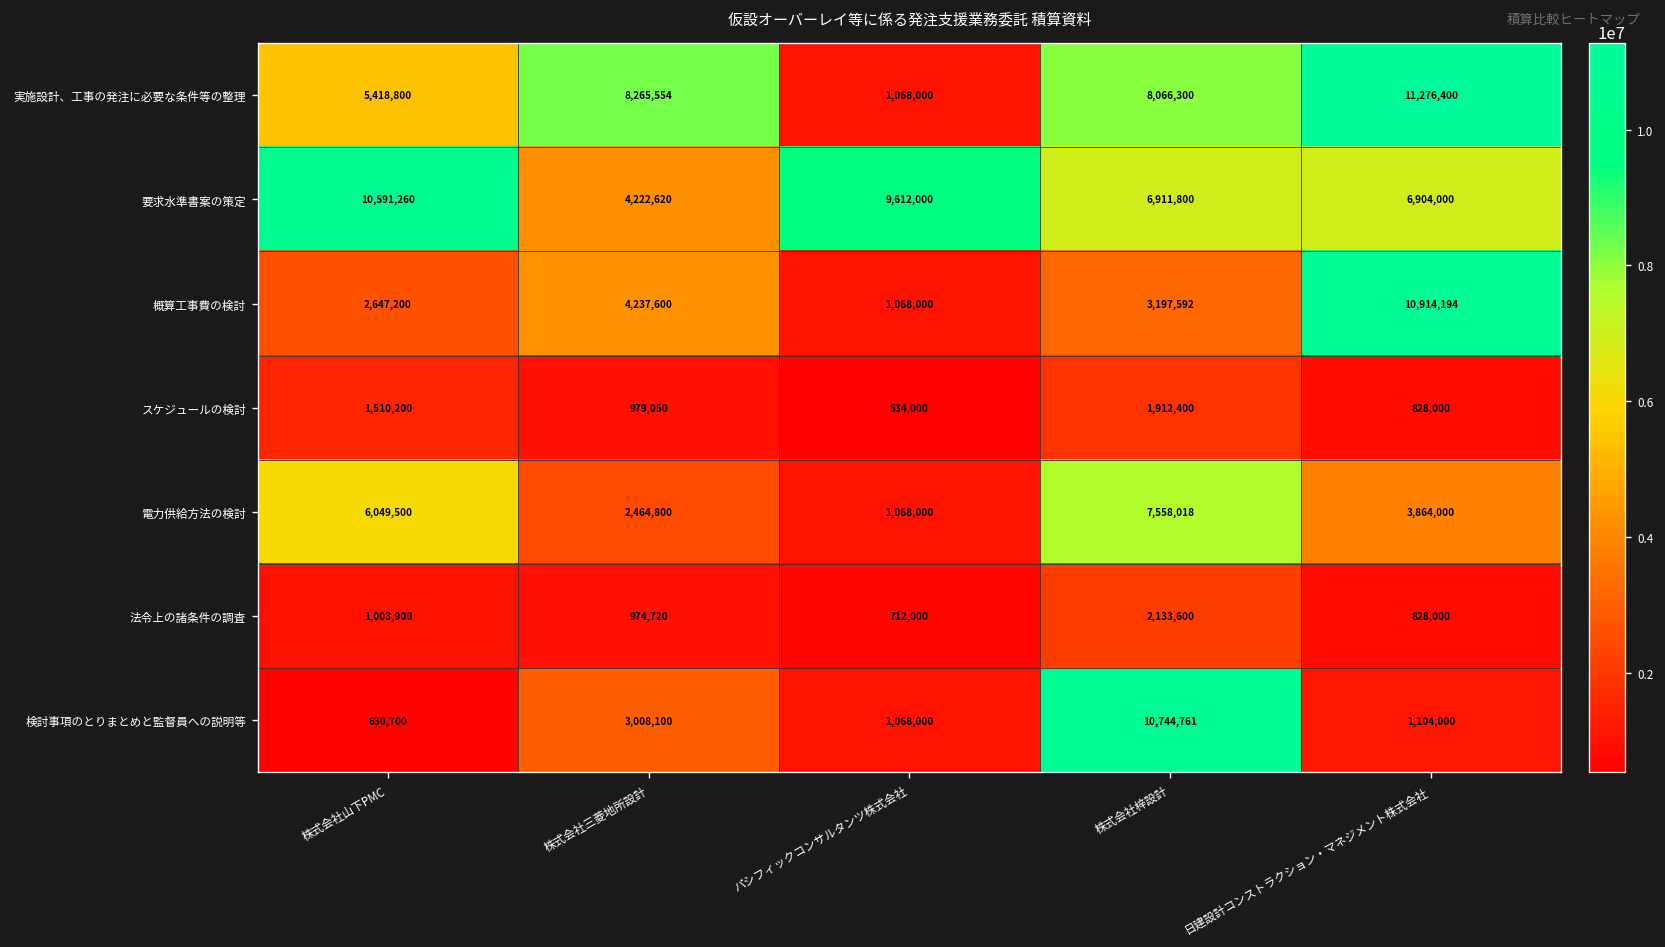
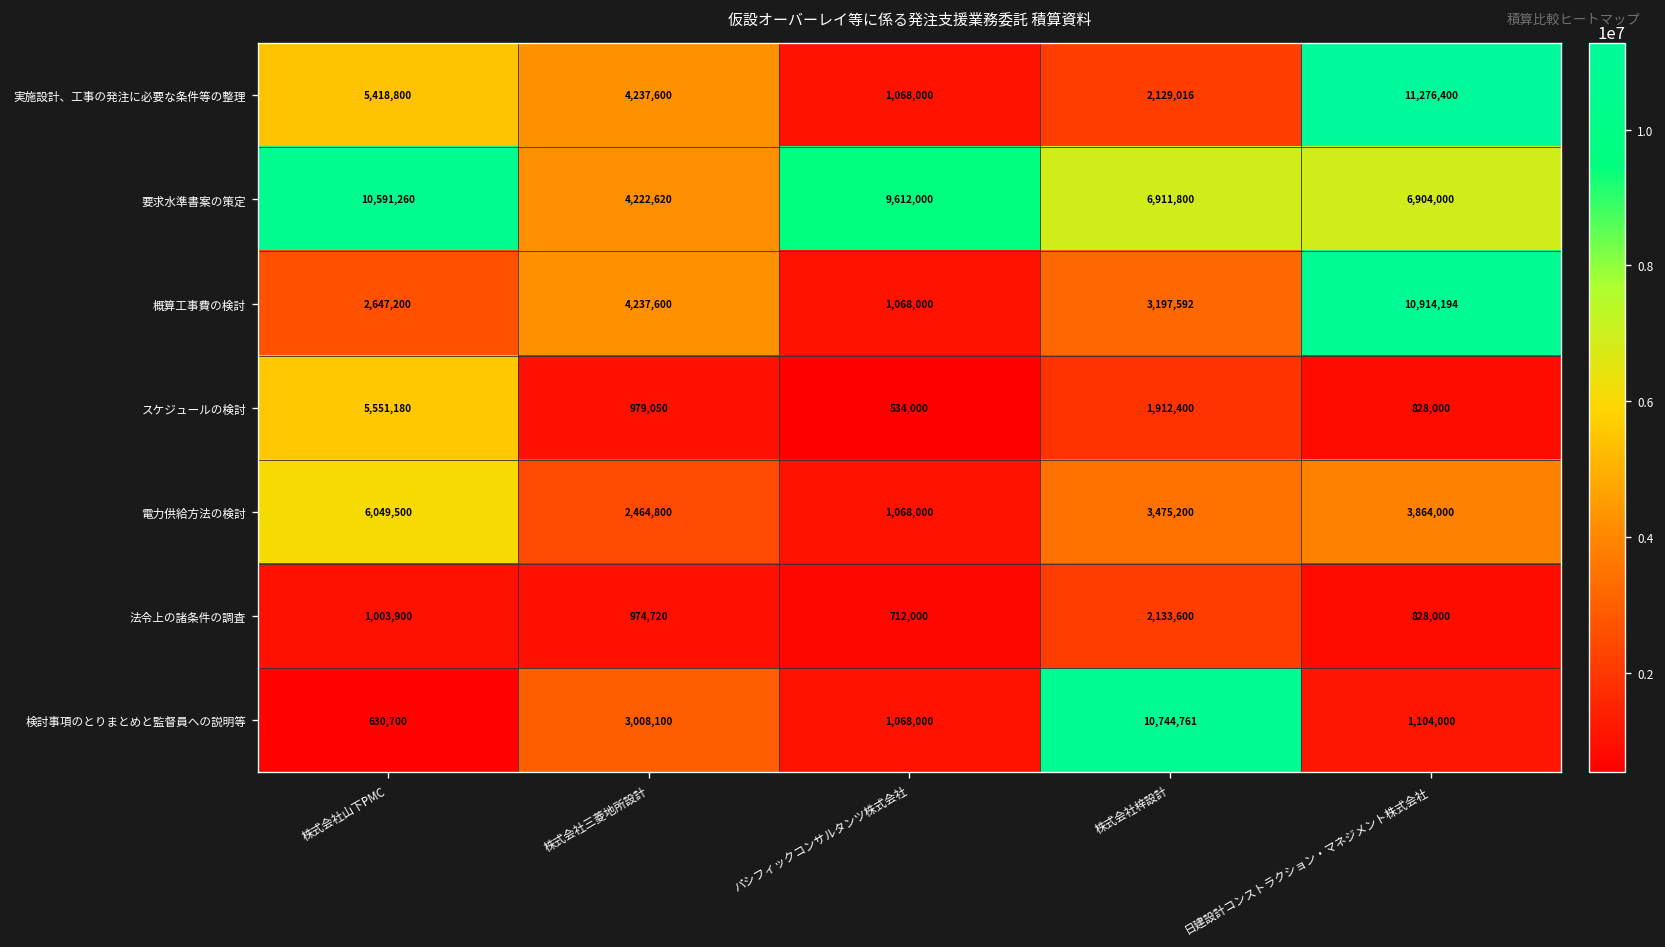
  {
    "実施設計、工事の発注に必要な条件等の整理": {
      "株式会社山下PMC": "5,418,800",
-     "株式会社三菱地所設計": "8,265,554",
+     "株式会社三菱地所設計": "4,237,600",
      "パシフィックコンサルタンツ株式会社": "1,068,000",
-     "株式会社梓設計": "8,066,300",
+     "株式会社梓設計": "2,129,016",
      "日建設計コンストラクション・マネジメント株式会社": "11,276,400"
    },
    "要求水準書案の策定": {
      "株式会社山下PMC": "10,591,260",
      "株式会社三菱地所設計": "4,222,620",
      "パシフィックコンサルタンツ株式会社": "9,612,000",
      "株式会社梓設計": "6,911,800",
      "日建設計コンストラクション・マネジメント株式会社": "6,904,000"
    },
    "概算工事費の検討": {
      "株式会社山下PMC": "2,647,200",
      "株式会社三菱地所設計": "4,237,600",
      "パシフィックコンサルタンツ株式会社": "1,068,000",
      "株式会社梓設計": "3,197,592",
      "日建設計コンストラクション・マネジメント株式会社": "10,914,194"
    },
    "スケジュールの検討": {
-     "株式会社山下PMC": "1,510,200",
+     "株式会社山下PMC": "5,551,180",
      "株式会社三菱地所設計": "979,050",
      "パシフィックコンサルタンツ株式会社": "534,000",
      "株式会社梓設計": "1,912,400",
      "日建設計コンストラクション・マネジメント株式会社": "828,000"
    },
    "電力供給方法の検討": {
      "株式会社山下PMC": "6,049,500",
      "株式会社三菱地所設計": "2,464,800",
      "パシフィックコンサルタンツ株式会社": "1,068,000",
-     "株式会社梓設計": "7,558,018",
+     "株式会社梓設計": "3,475,200",
      "日建設計コンストラクション・マネジメント株式会社": "3,864,000"
    },
    "法令上の諸条件の調査": {
      "株式会社山下PMC": "1,003,900",
      "株式会社三菱地所設計": "974,720",
      "パシフィックコンサルタンツ株式会社": "712,000",
      "株式会社梓設計": "2,133,600",
      "日建設計コンストラクション・マネジメント株式会社": "828,000"
    },
    "検討事項のとりまとめと監督員への説明等": {
      "株式会社山下PMC": "630,700",
      "株式会社三菱地所設計": "3,008,100",
      "パシフィックコンサルタンツ株式会社": "1,068,000",
      "株式会社梓設計": "10,744,761",
      "日建設計コンストラクション・マネジメント株式会社": "1,104,000"
    }
  }
